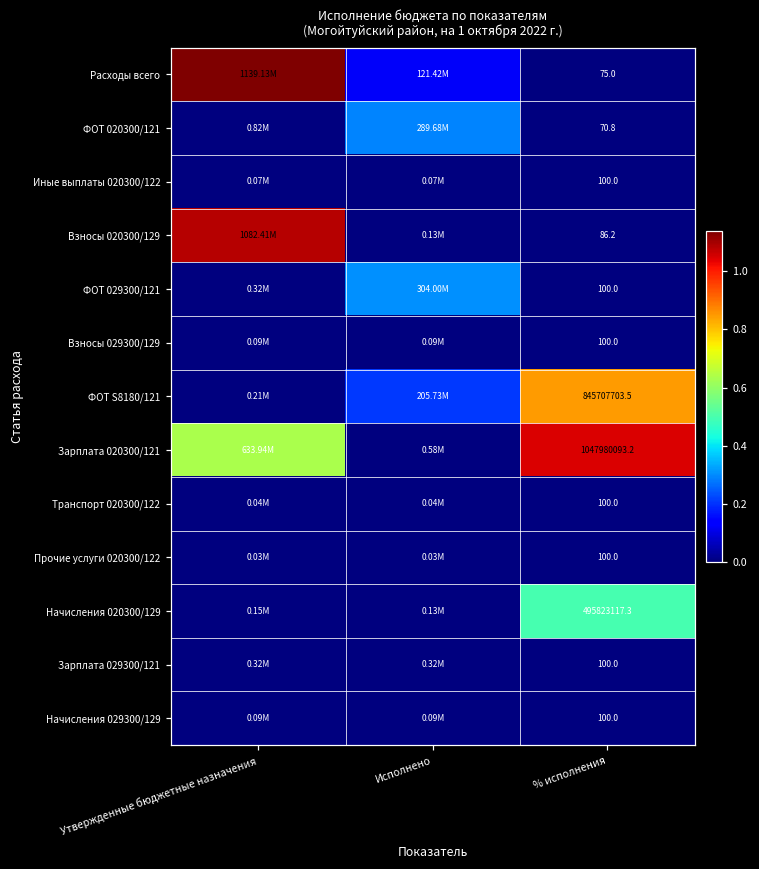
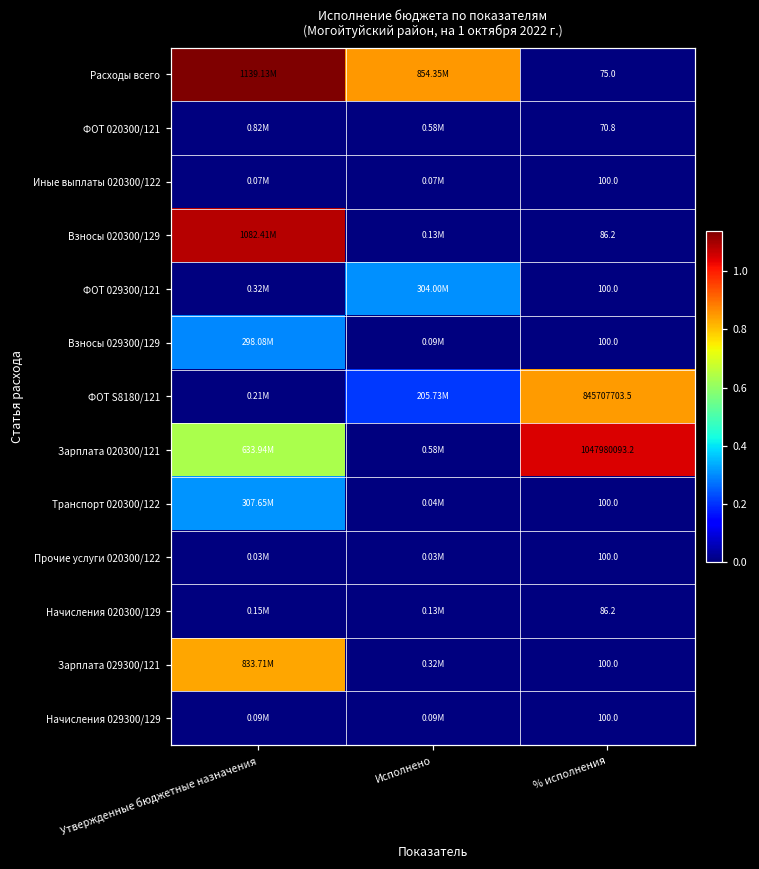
  {
    "Расходы всего": {
      "Утвержденные бюджетные назначения": "1139.13М",
-     "Исполнено": "121.42М",
+     "Исполнено": "854.35М",
      "% исполнения": "75.0"
    },
    "ФОТ 020300/121": {
      "Утвержденные бюджетные назначения": "0.82М",
-     "Исполнено": "289.68М",
+     "Исполнено": "0.58М",
      "% исполнения": "70.8"
    },
    "Иные выплаты 020300/122": {
      "Утвержденные бюджетные назначения": "0.07М",
      "Исполнено": "0.07М",
      "% исполнения": "100.0"
    },
    "Взносы 020300/129": {
      "Утвержденные бюджетные назначения": "1082.41М",
      "Исполнено": "0.13М",
      "% исполнения": "86.2"
    },
    "ФОТ 029300/121": {
      "Утвержденные бюджетные назначения": "0.32М",
      "Исполнено": "304.00М",
      "% исполнения": "100.0"
    },
    "Взносы 029300/129": {
-     "Утвержденные бюджетные назначения": "0.09М",
+     "Утвержденные бюджетные назначения": "298.08М",
      "Исполнено": "0.09М",
      "% исполнения": "100.0"
    },
    "ФОТ S8180/121": {
      "Утвержденные бюджетные назначения": "0.21М",
      "Исполнено": "205.73М",
      "% исполнения": "845707703.5"
    },
    "Зарплата 020300/121": {
      "Утвержденные бюджетные назначения": "633.94М",
      "Исполнено": "0.58М",
      "% исполнения": "1047980093.2"
    },
    "Транспорт 020300/122": {
-     "Утвержденные бюджетные назначения": "0.04М",
+     "Утвержденные бюджетные назначения": "307.65М",
      "Исполнено": "0.04М",
      "% исполнения": "100.0"
    },
    "Прочие услуги 020300/122": {
      "Утвержденные бюджетные назначения": "0.03М",
      "Исполнено": "0.03М",
      "% исполнения": "100.0"
    },
    "Начисления 020300/129": {
      "Утвержденные бюджетные назначения": "0.15М",
      "Исполнено": "0.13М",
-     "% исполнения": "495823117.3"
+     "% исполнения": "86.2"
    },
    "Зарплата 029300/121": {
-     "Утвержденные бюджетные назначения": "0.32М",
+     "Утвержденные бюджетные назначения": "833.71М",
      "Исполнено": "0.32М",
      "% исполнения": "100.0"
    },
    "Начисления 029300/129": {
      "Утвержденные бюджетные назначения": "0.09М",
      "Исполнено": "0.09М",
      "% исполнения": "100.0"
    }
  }
